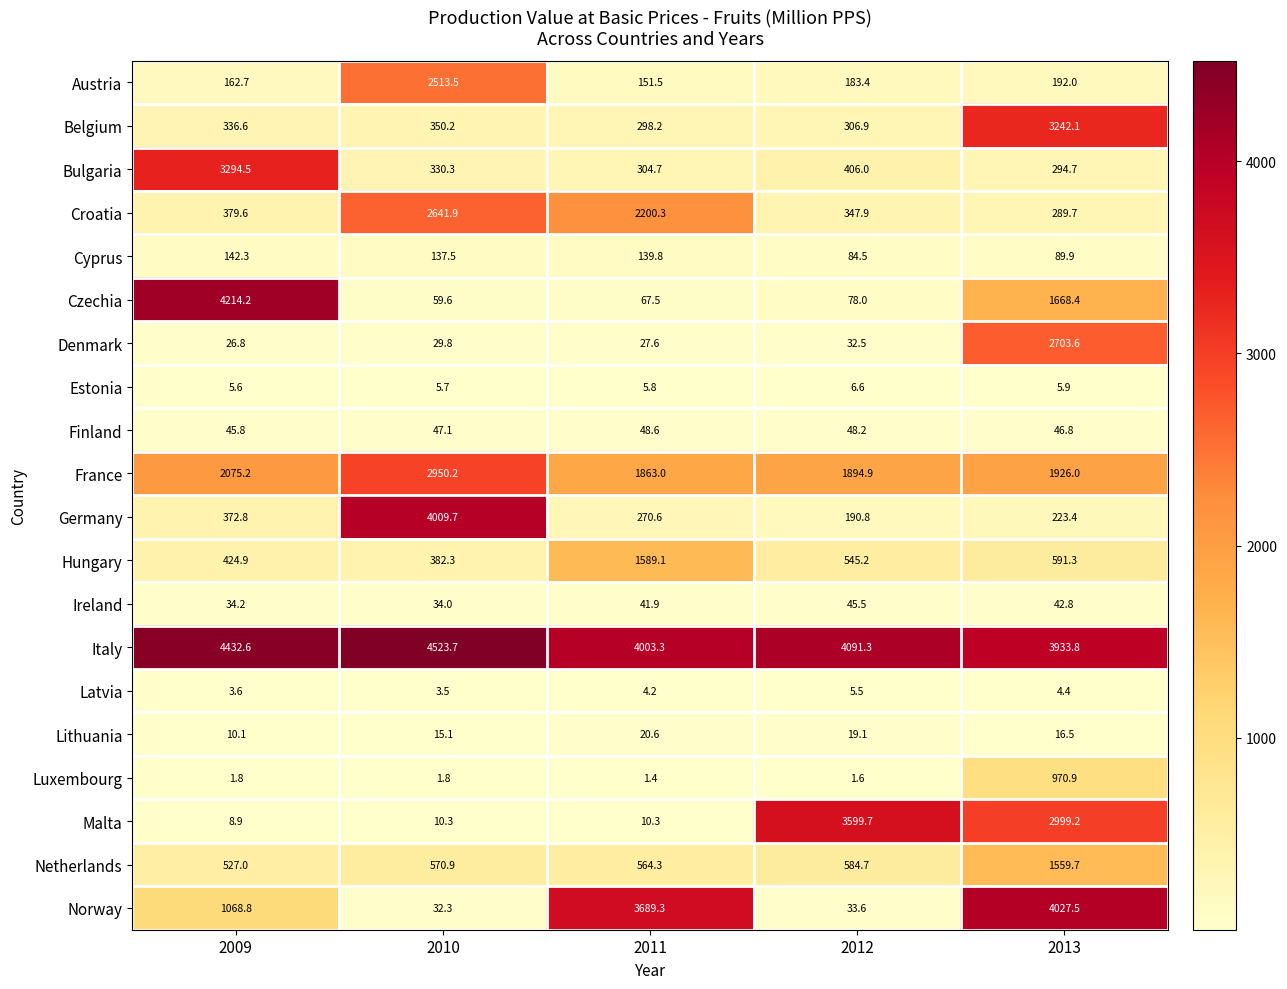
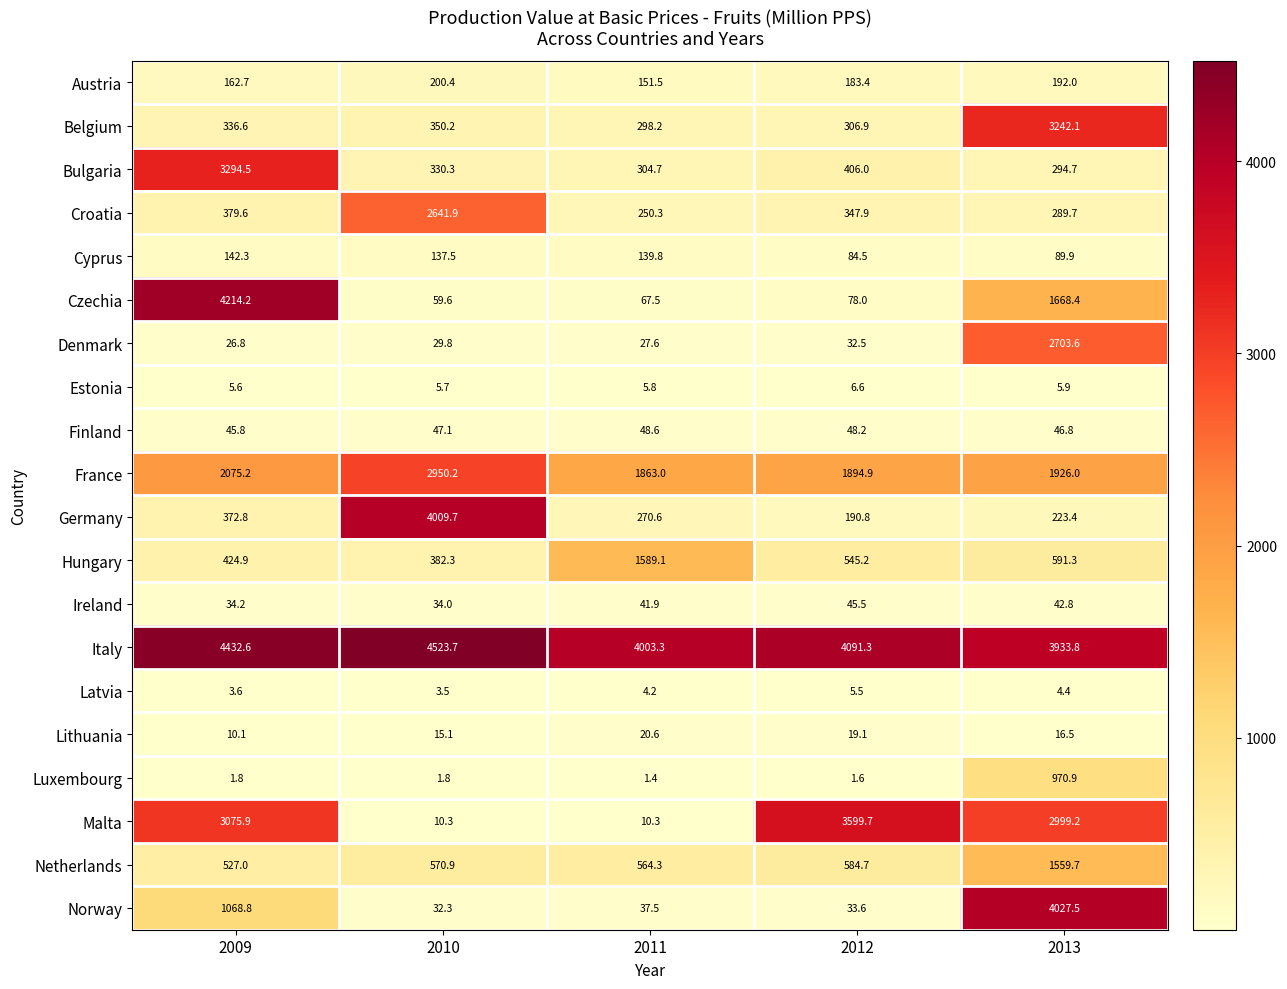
  {
    "Austria": {
      "2009": 162.7,
-     "2010": 2513.5,
+     "2010": 200.4,
      "2011": 151.5,
      "2012": 183.4,
      "2013": 192.0
    },
    "Belgium": {
      "2009": 336.6,
      "2010": 350.2,
      "2011": 298.2,
      "2012": 306.9,
      "2013": 3242.1
    },
    "Bulgaria": {
      "2009": 3294.5,
      "2010": 330.3,
      "2011": 304.7,
      "2012": 406.0,
      "2013": 294.7
    },
    "Croatia": {
      "2009": 379.6,
      "2010": 2641.9,
-     "2011": 2200.3,
+     "2011": 250.3,
      "2012": 347.9,
      "2013": 289.7
    },
    "Cyprus": {
      "2009": 142.3,
      "2010": 137.5,
      "2011": 139.8,
      "2012": 84.5,
      "2013": 89.9
    },
    "Czechia": {
      "2009": 4214.2,
      "2010": 59.6,
      "2011": 67.5,
      "2012": 78.0,
      "2013": 1668.4
    },
    "Denmark": {
      "2009": 26.8,
      "2010": 29.8,
      "2011": 27.6,
      "2012": 32.5,
      "2013": 2703.6
    },
    "Estonia": {
      "2009": 5.6,
      "2010": 5.7,
      "2011": 5.8,
      "2012": 6.6,
      "2013": 5.9
    },
    "Finland": {
      "2009": 45.8,
      "2010": 47.1,
      "2011": 48.6,
      "2012": 48.2,
      "2013": 46.8
    },
    "France": {
      "2009": 2075.2,
      "2010": 2950.2,
      "2011": 1863.0,
      "2012": 1894.9,
      "2013": 1926.0
    },
    "Germany": {
      "2009": 372.8,
      "2010": 4009.7,
      "2011": 270.6,
      "2012": 190.8,
      "2013": 223.4
    },
    "Hungary": {
      "2009": 424.9,
      "2010": 382.3,
      "2011": 1589.1,
      "2012": 545.2,
      "2013": 591.3
    },
    "Ireland": {
      "2009": 34.2,
      "2010": 34.0,
      "2011": 41.9,
      "2012": 45.5,
      "2013": 42.8
    },
    "Italy": {
      "2009": 4432.6,
      "2010": 4523.7,
      "2011": 4003.3,
      "2012": 4091.3,
      "2013": 3933.8
    },
    "Latvia": {
      "2009": 3.6,
      "2010": 3.5,
      "2011": 4.2,
      "2012": 5.5,
      "2013": 4.4
    },
    "Lithuania": {
      "2009": 10.1,
      "2010": 15.1,
      "2011": 20.6,
      "2012": 19.1,
      "2013": 16.5
    },
    "Luxembourg": {
      "2009": 1.8,
      "2010": 1.8,
      "2011": 1.4,
      "2012": 1.6,
      "2013": 970.9
    },
    "Malta": {
-     "2009": 8.9,
+     "2009": 3075.9,
      "2010": 10.3,
      "2011": 10.3,
      "2012": 3599.7,
      "2013": 2999.2
    },
    "Netherlands": {
      "2009": 527.0,
      "2010": 570.9,
      "2011": 564.3,
      "2012": 584.7,
      "2013": 1559.7
    },
    "Norway": {
      "2009": 1068.8,
      "2010": 32.3,
-     "2011": 3689.3,
+     "2011": 37.5,
      "2012": 33.6,
      "2013": 4027.5
    }
  }
